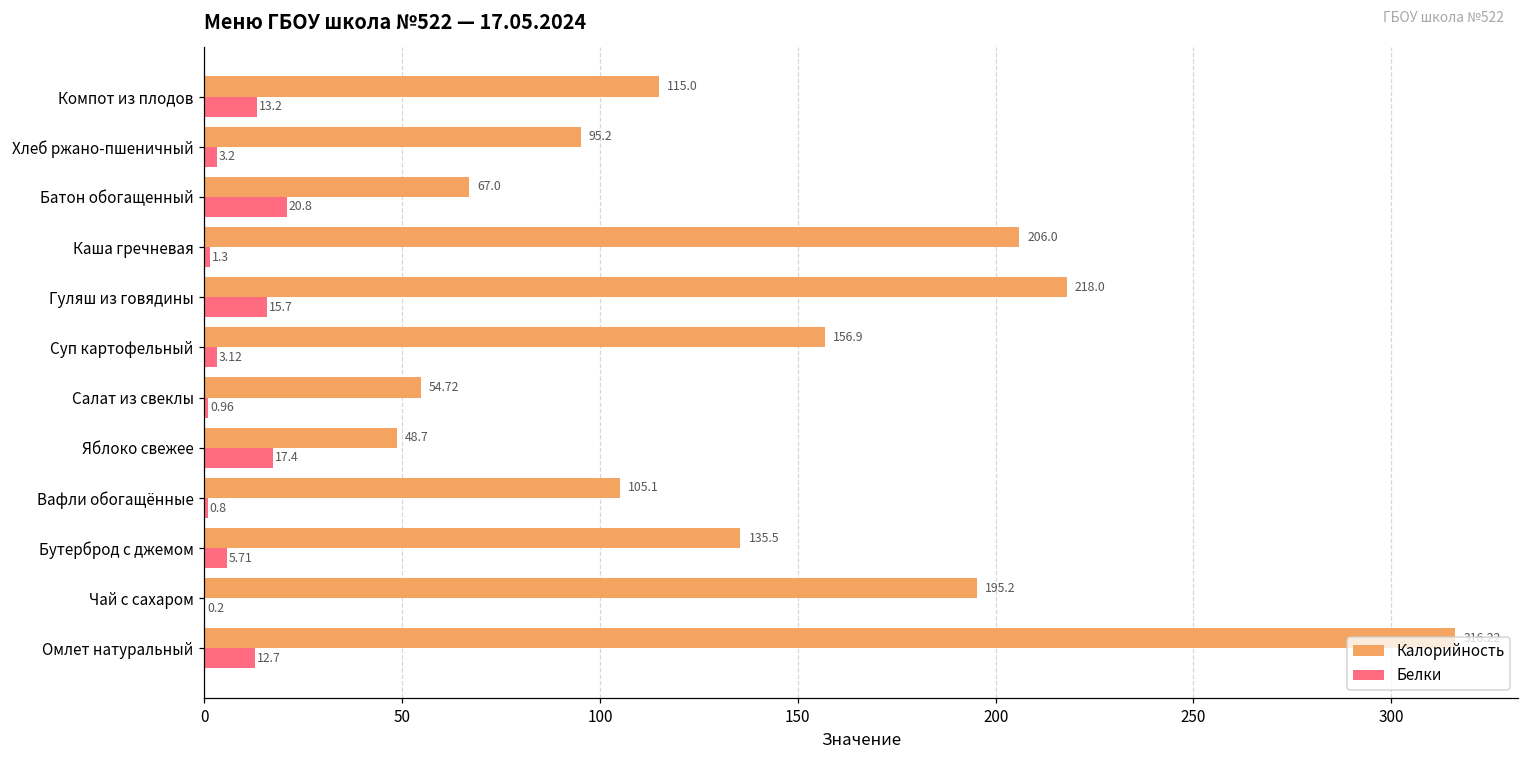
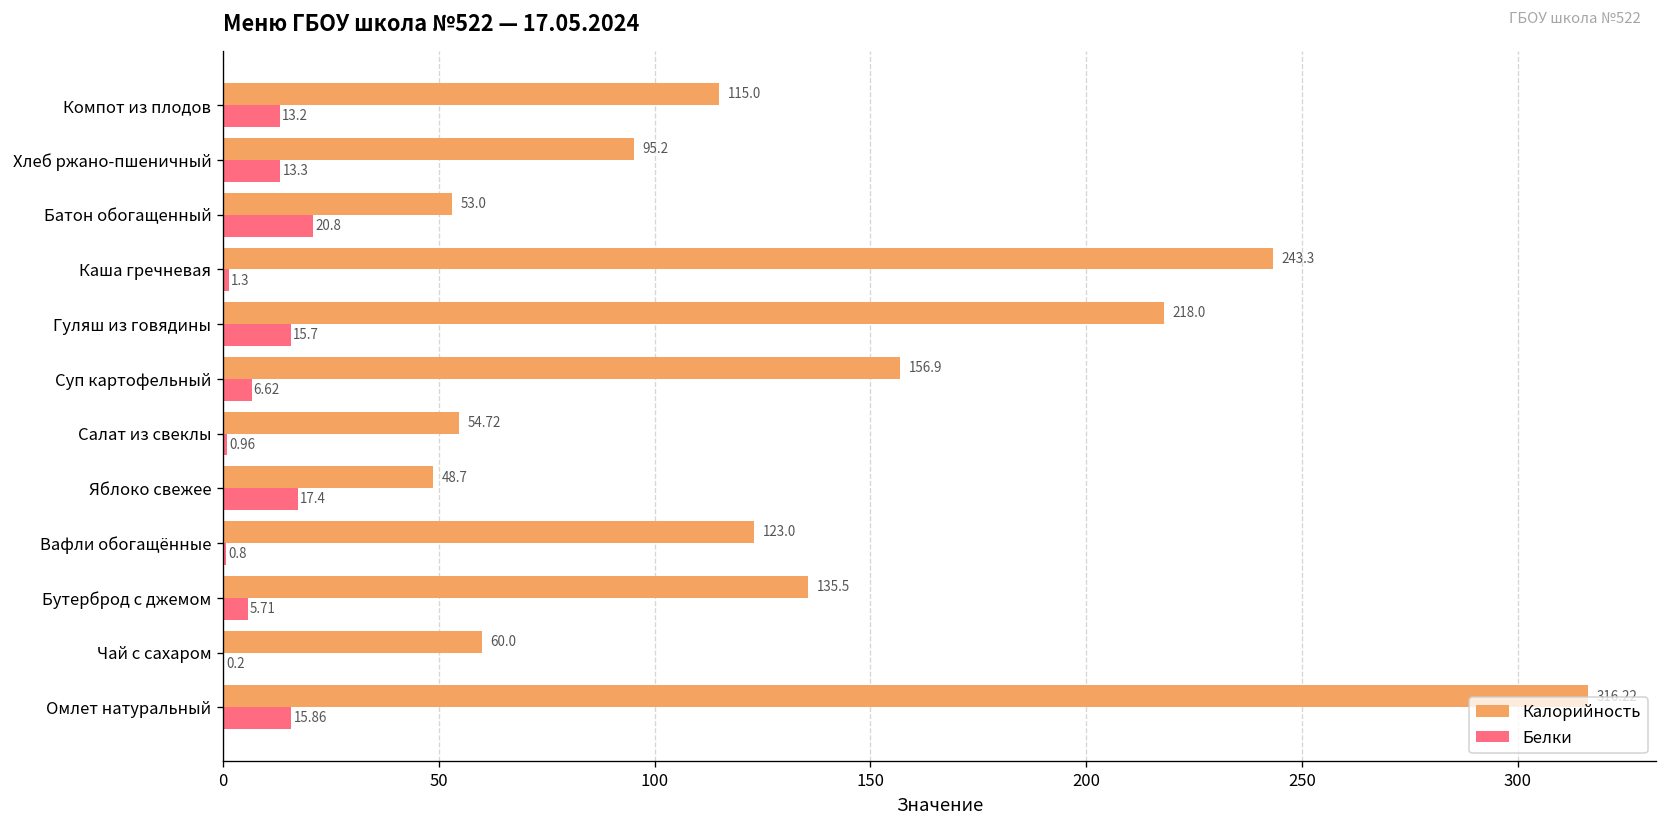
  {
    "Калорийность": {
      "Компот из плодов": 115.0,
      "Хлеб ржано-пшеничный": 95.2,
-     "Батон обогащенный": 67.0,
-     "Каша гречневая": 206.0,
+     "Батон обогащенный": 53.0,
+     "Каша гречневая": 243.3,
      "Гуляш из говядины": 218.0,
      "Суп картофельный": 156.9,
      "Салат из свеклы": 54.72,
      "Яблоко свежее": 48.7,
-     "Вафли обогащённые": 105.1,
+     "Вафли обогащённые": 123.0,
      "Бутерброд с джемом": 135.5,
-     "Чай с сахаром": 195.2
+     "Чай с сахаром": 60.0
    },
    "Белки": {
      "Компот из плодов": 13.2,
-     "Хлеб ржано-пшеничный": 3.2,
+     "Хлеб ржано-пшеничный": 13.3,
      "Батон обогащенный": 20.8,
      "Каша гречневая": 1.3,
      "Гуляш из говядины": 15.7,
-     "Суп картофельный": 3.12,
+     "Суп картофельный": 6.62,
      "Салат из свеклы": 0.96,
      "Яблоко свежее": 17.4,
      "Вафли обогащённые": 0.8,
      "Бутерброд с джемом": 5.71,
      "Чай с сахаром": 0.2,
-     "Омлет натуральный": 12.7
+     "Омлет натуральный": 15.86
    }
  }
